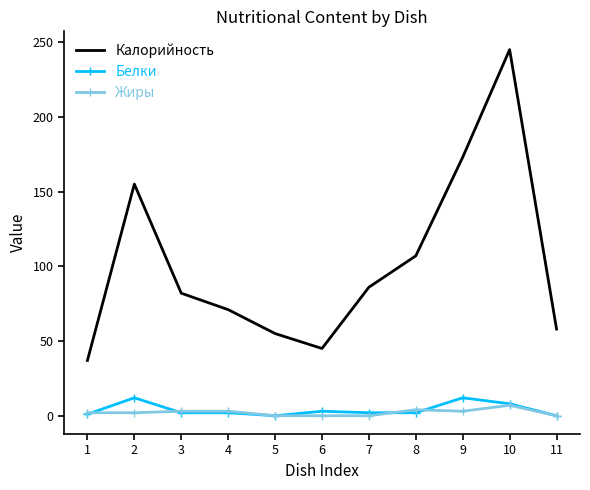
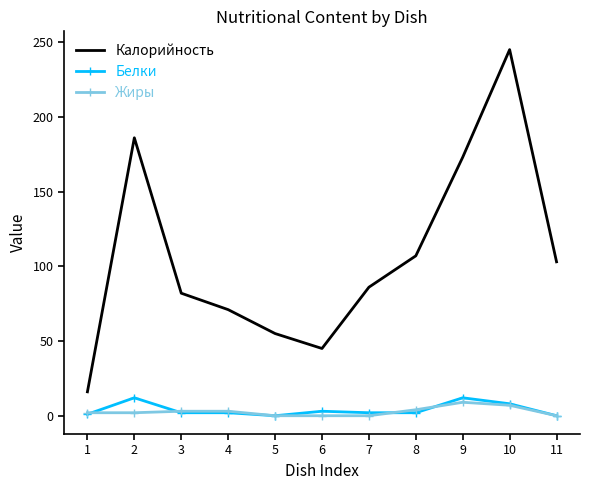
  {
    "Калорийность": {
-     "1": 37,
-     "2": 155,
+     "1": 16,
+     "2": 186,
      "3": 82,
      "4": 71,
      "5": 55,
      "6": 45,
      "7": 86,
      "8": 107,
      "9": 173,
      "10": 245,
-     "11": 58
+     "11": 103
    },
    "Белки": {
      "2": 12,
      "6": 3,
      "7": 2,
      "8": 2,
      "9": 12
    },
    "Жиры": {
      "2": 2,
      "6": 0,
      "7": 0,
      "8": 4,
-     "9": 3
+     "9": 9
    }
  }
